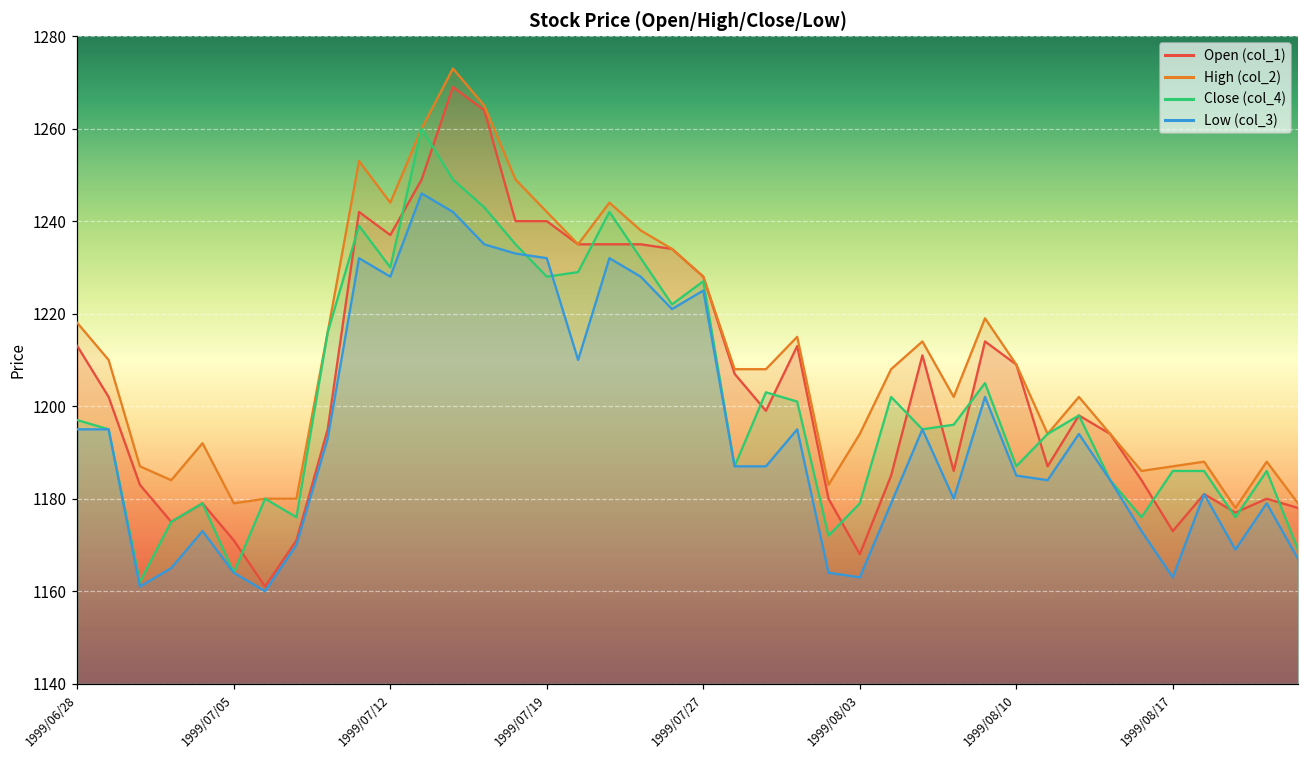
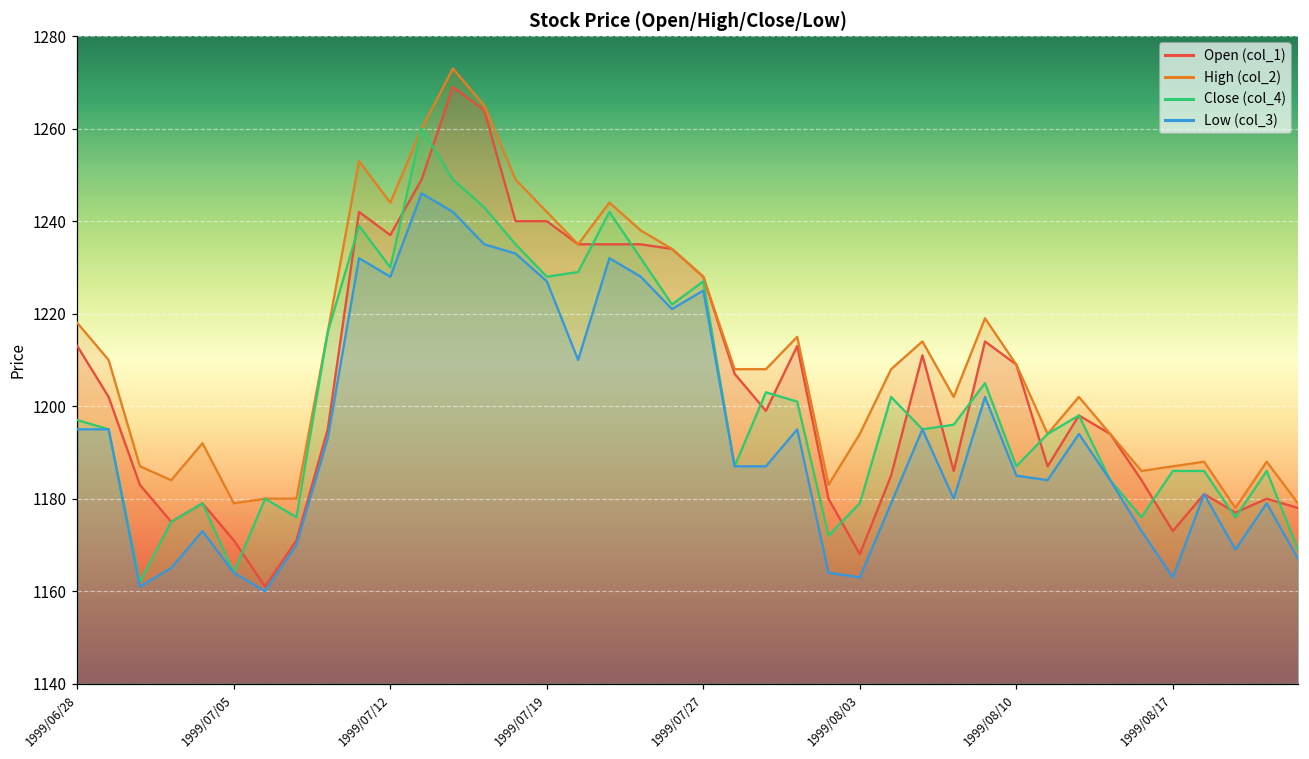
  {
    "Close (col_4)": {
      "1999/06/28": 1197,
      "1999/07/12": 1230,
      "1999/07/19": 1228,
      "1999/07/27": 1227,
      "1999/08/03": 1179,
      "1999/08/10": 1187,
      "1999/08/17": 1186
    },
    "Low (col_3)": {
      "1999/06/28": 1195,
      "1999/07/12": 1228,
-     "1999/07/19": 1232,
+     "1999/07/19": 1227,
      "1999/07/27": 1225,
      "1999/08/03": 1163,
      "1999/08/10": 1185,
      "1999/08/17": 1163
    }
  }
